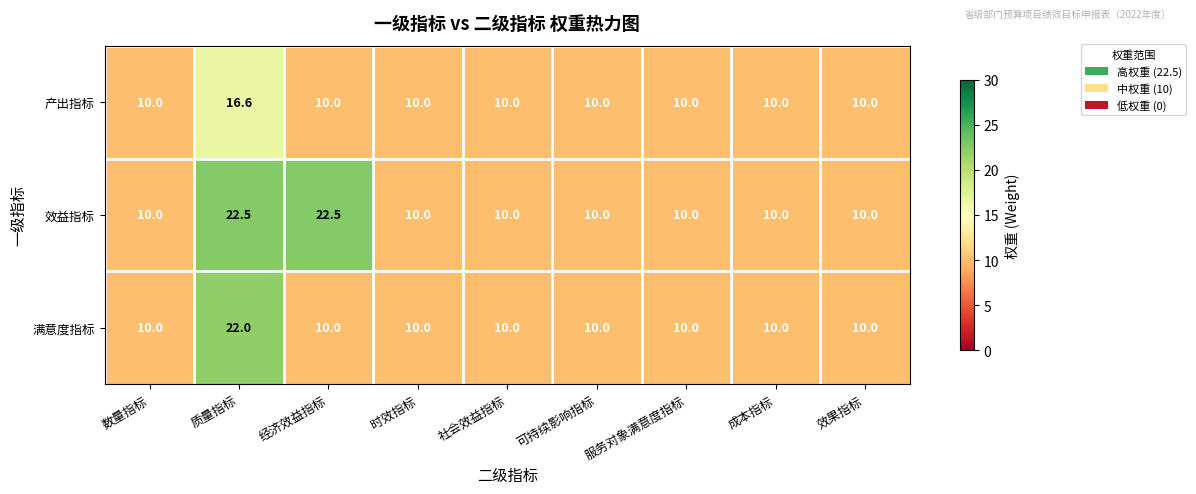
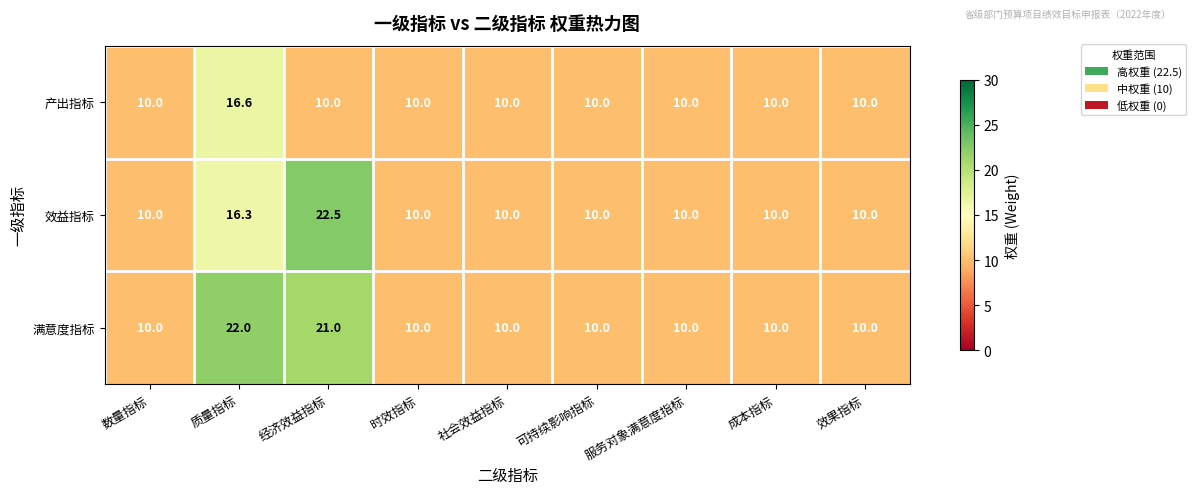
  {
    "产出指标": {
      "数量指标": 10.0,
      "质量指标": 16.6,
      "经济效益指标": 10.0,
      "时效指标": 10.0,
      "社会效益指标": 10.0,
      "可持续影响指标": 10.0,
      "服务对象满意度指标": 10.0,
      "成本指标": 10.0,
      "效果指标": 10.0
    },
    "效益指标": {
      "数量指标": 10.0,
-     "质量指标": 22.5,
+     "质量指标": 16.3,
      "经济效益指标": 22.5,
      "时效指标": 10.0,
      "社会效益指标": 10.0,
      "可持续影响指标": 10.0,
      "服务对象满意度指标": 10.0,
      "成本指标": 10.0,
      "效果指标": 10.0
    },
    "满意度指标": {
      "数量指标": 10.0,
      "质量指标": 22.0,
-     "经济效益指标": 10.0,
+     "经济效益指标": 21.0,
      "时效指标": 10.0,
      "社会效益指标": 10.0,
      "可持续影响指标": 10.0,
      "服务对象满意度指标": 10.0,
      "成本指标": 10.0,
      "效果指标": 10.0
    }
  }
